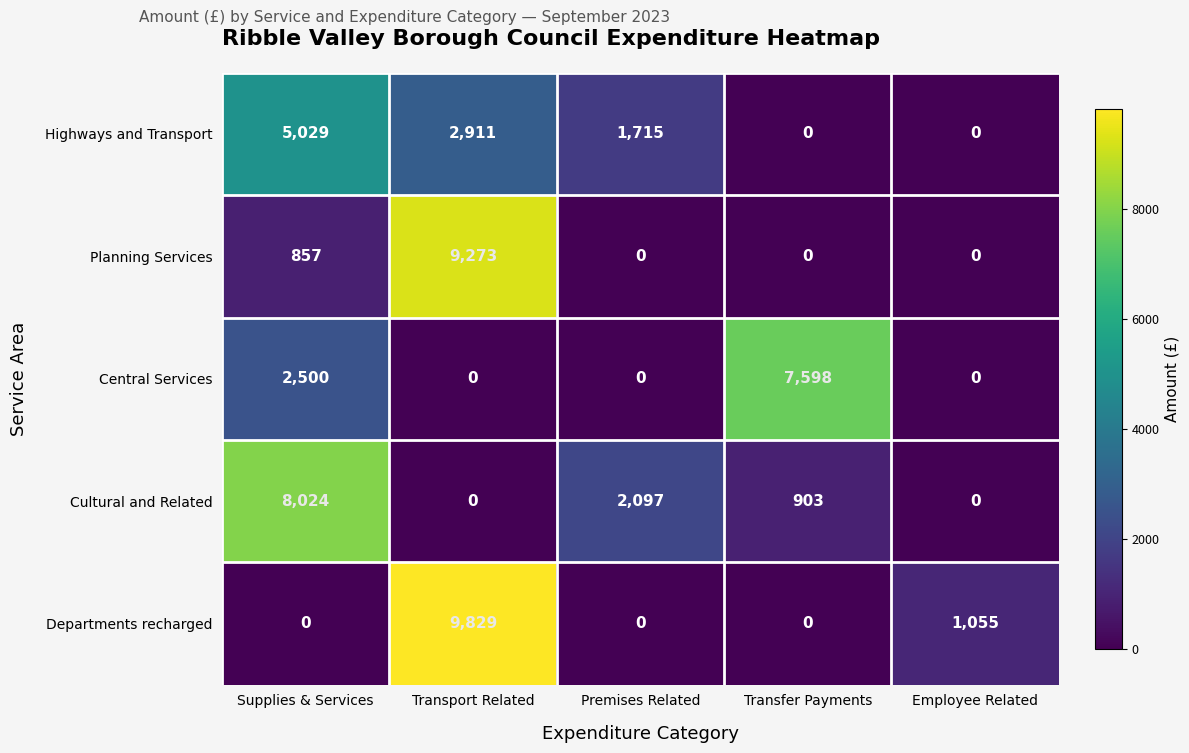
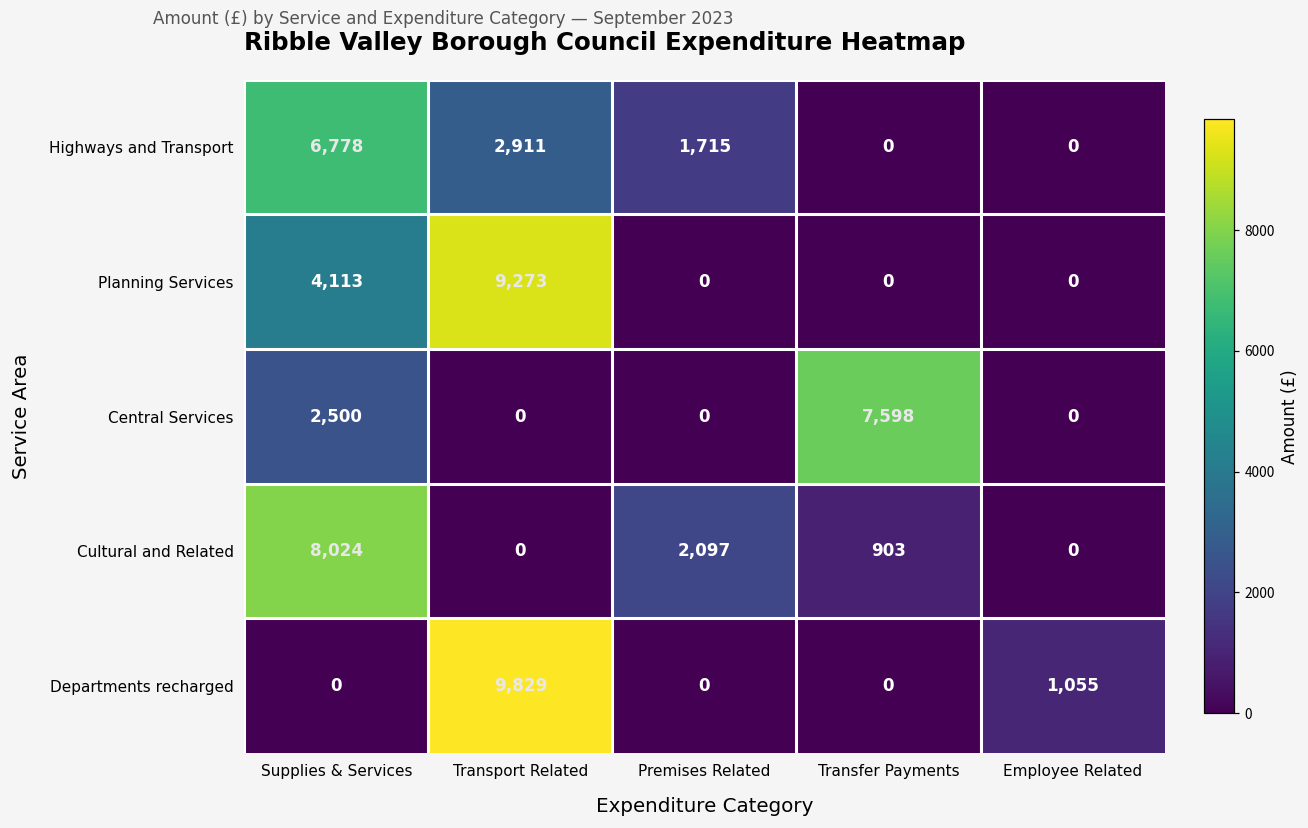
  {
    "Highways and Transport": {
-     "Supplies & Services": "5,029",
+     "Supplies & Services": "6,778",
      "Transport Related": "2,911",
      "Premises Related": "1,715",
      "Transfer Payments": "0",
      "Employee Related": "0"
    },
    "Planning Services": {
-     "Supplies & Services": "857",
+     "Supplies & Services": "4,113",
      "Transport Related": "9,273",
      "Premises Related": "0",
      "Transfer Payments": "0",
      "Employee Related": "0"
    },
    "Central Services": {
      "Supplies & Services": "2,500",
      "Transport Related": "0",
      "Premises Related": "0",
      "Transfer Payments": "7,598",
      "Employee Related": "0"
    },
    "Cultural and Related": {
      "Supplies & Services": "8,024",
      "Transport Related": "0",
      "Premises Related": "2,097",
      "Transfer Payments": "903",
      "Employee Related": "0"
    },
    "Departments recharged": {
      "Supplies & Services": "0",
      "Transport Related": "9,829",
      "Premises Related": "0",
      "Transfer Payments": "0",
      "Employee Related": "1,055"
    }
  }
